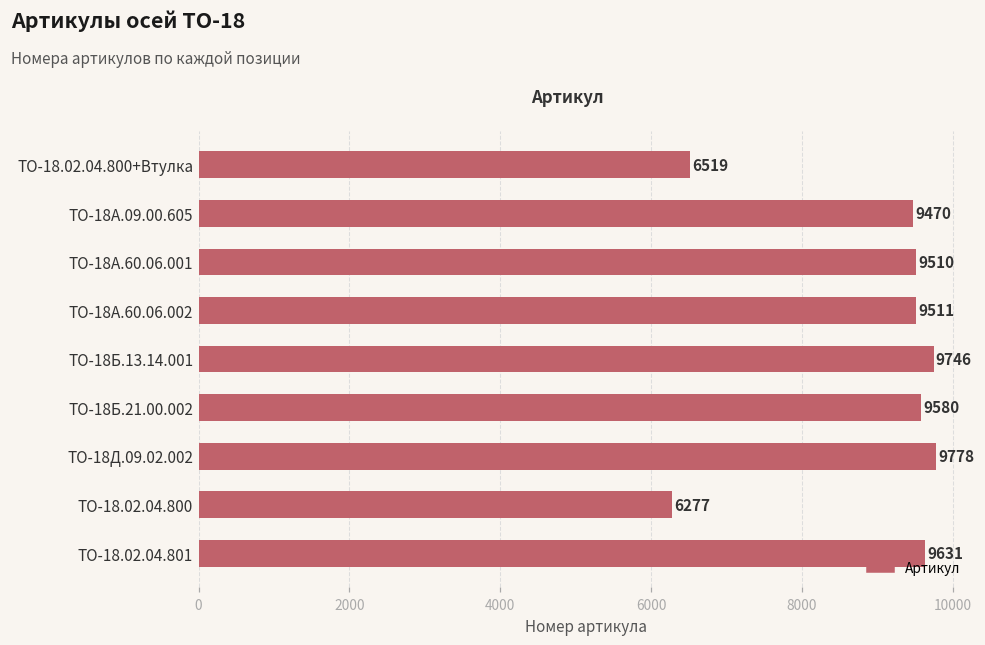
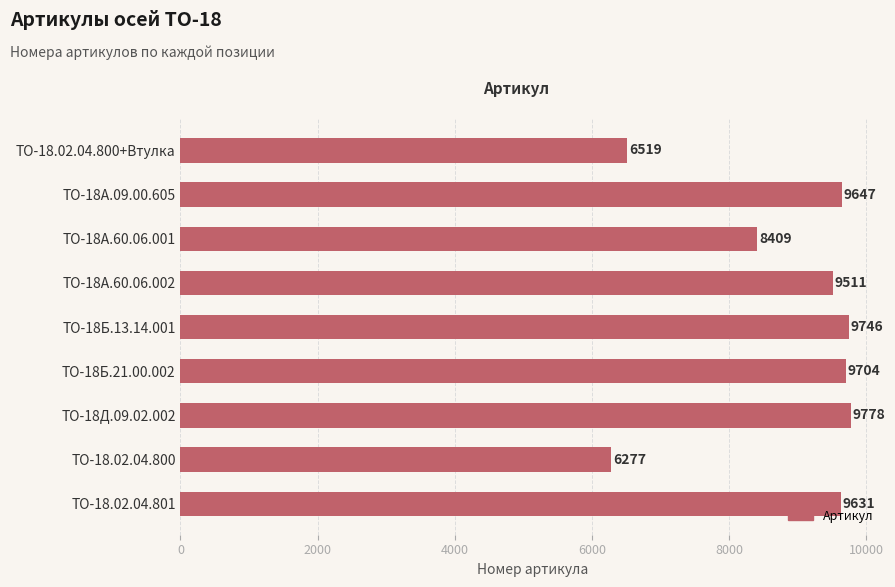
  {
    "ТО-18.02.04.800+Втулка": 6519,
-   "ТО-18А.09.00.605": 9470,
-   "ТО-18А.60.06.001": 9510,
+   "ТО-18А.09.00.605": 9647,
+   "ТО-18А.60.06.001": 8409,
    "ТО-18А.60.06.002": 9511,
    "ТО-18Б.13.14.001": 9746,
-   "ТО-18Б.21.00.002": 9580,
+   "ТО-18Б.21.00.002": 9704,
    "ТО-18Д.09.02.002": 9778,
    "ТО-18.02.04.800": 6277,
    "ТО-18.02.04.801": 9631
  }
